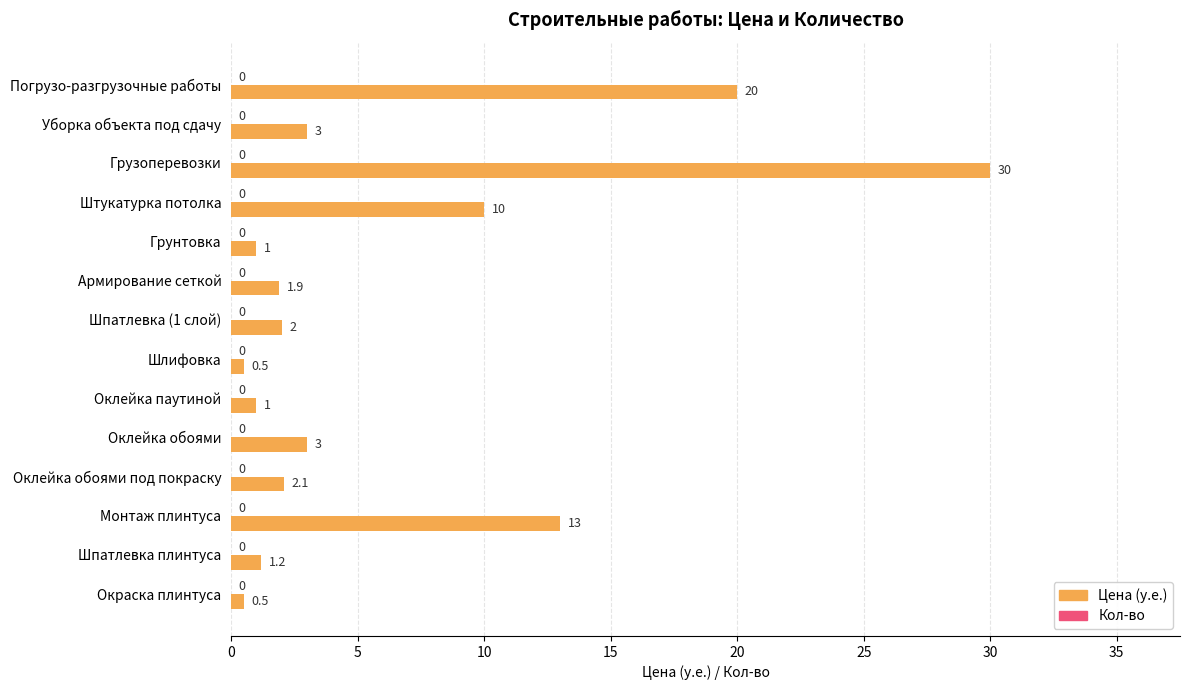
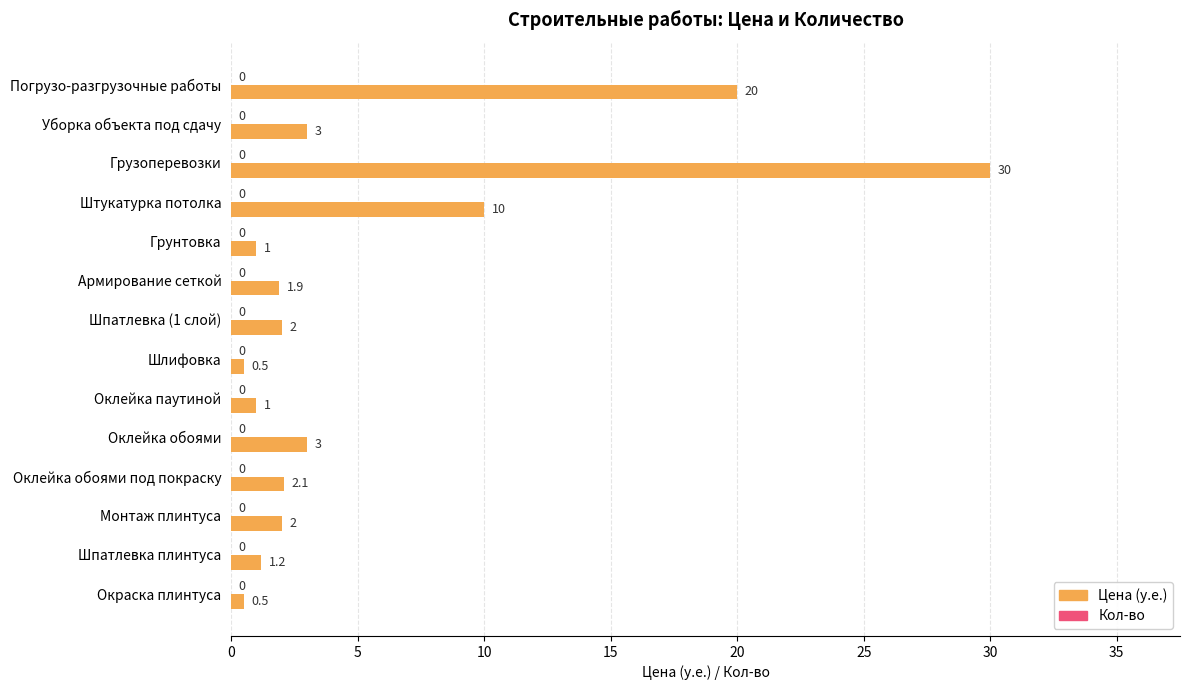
  {
    "Цена (у.е.)": {
      "Погрузо-разгрузочные работы": 20,
      "Уборка объекта под сдачу": 3,
      "Грузоперевозки": 30,
      "Штукатурка потолка": 10,
      "Грунтовка": 1,
      "Армирование сеткой": 1.9,
      "Шпатлевка (1 слой)": 2,
      "Шлифовка": 0.5,
      "Оклейка паутиной": 1,
      "Оклейка обоями": 3,
      "Оклейка обоями под покраску": 2.1,
-     "Монтаж плинтуса": 13,
+     "Монтаж плинтуса": 2,
      "Шпатлевка плинтуса": 1.2,
      "Окраска плинтуса": 0.5
    },
    "Кол-во": {
      "Погрузо-разгрузочные работы": 0,
      "Уборка объекта под сдачу": 0,
      "Грузоперевозки": 0,
      "Штукатурка потолка": 0,
      "Грунтовка": 0,
      "Армирование сеткой": 0,
      "Шпатлевка (1 слой)": 0,
      "Шлифовка": 0,
      "Оклейка паутиной": 0,
      "Оклейка обоями": 0,
      "Оклейка обоями под покраску": 0,
      "Монтаж плинтуса": 0,
      "Шпатлевка плинтуса": 0,
      "Окраска плинтуса": 0
    }
  }
